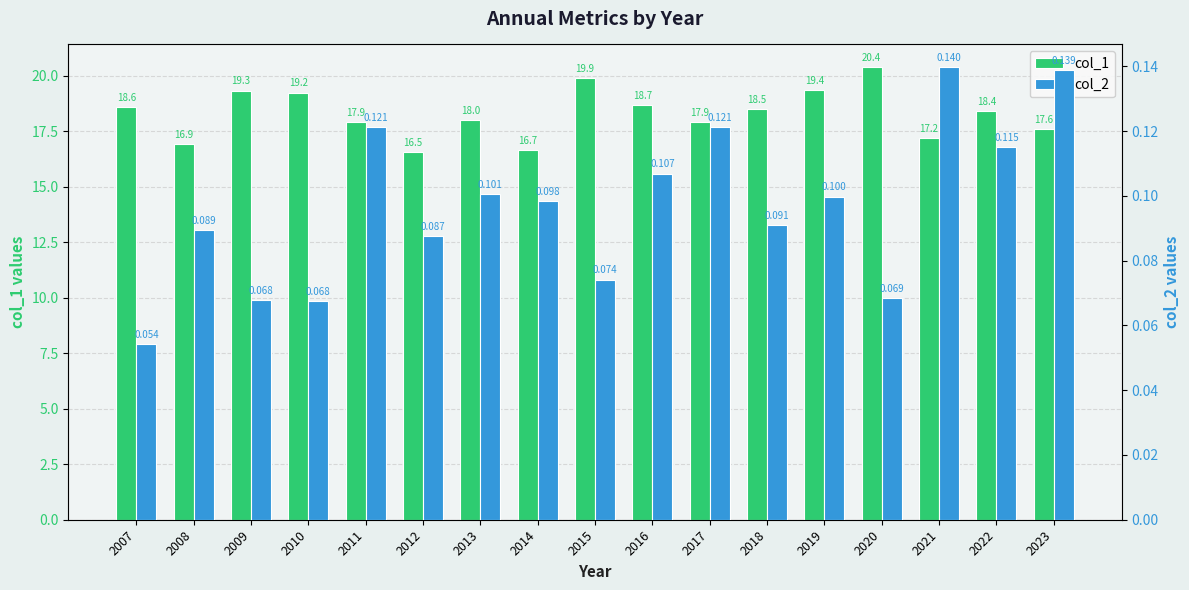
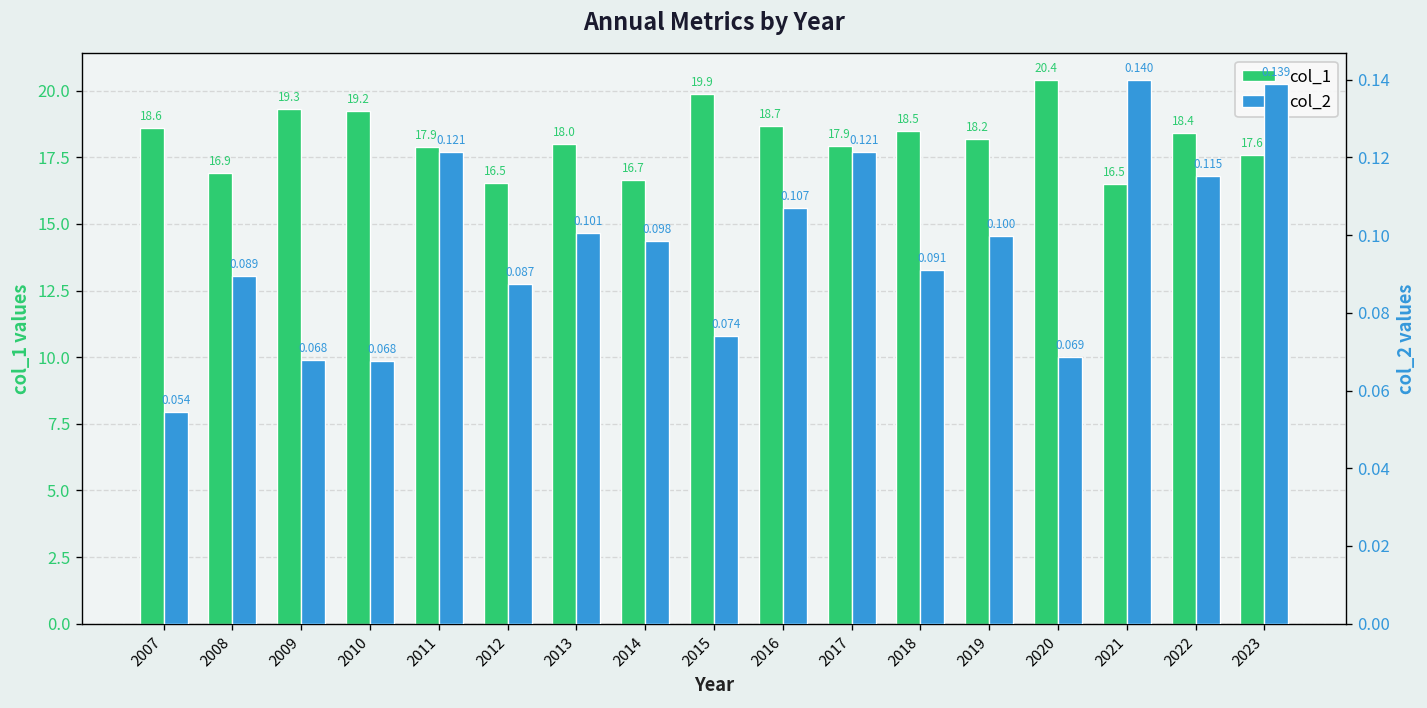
  {
    "col_1": {
      "2007": 18.6,
      "2008": 16.9,
      "2009": 19.3,
      "2010": 19.2,
      "2011": 17.9,
      "2012": 16.5,
      "2013": 18.0,
      "2014": 16.7,
      "2015": 19.9,
      "2016": 18.7,
      "2017": 17.9,
      "2018": 18.5,
-     "2019": 19.4,
+     "2019": 18.2,
      "2020": 20.4,
-     "2021": 17.2,
+     "2021": 16.5,
      "2022": 18.4,
      "2023": 17.6
    },
    "col_2": {
      "2007": 0.054,
      "2008": 0.089,
      "2009": 0.068,
      "2010": 0.068,
      "2011": 0.121,
      "2012": 0.087,
      "2013": 0.101,
      "2014": 0.098,
      "2015": 0.074,
      "2016": 0.107,
      "2017": 0.121,
      "2018": 0.091,
      "2019": 0.100,
      "2020": 0.069,
      "2021": 0.140,
      "2022": 0.115
    }
  }
